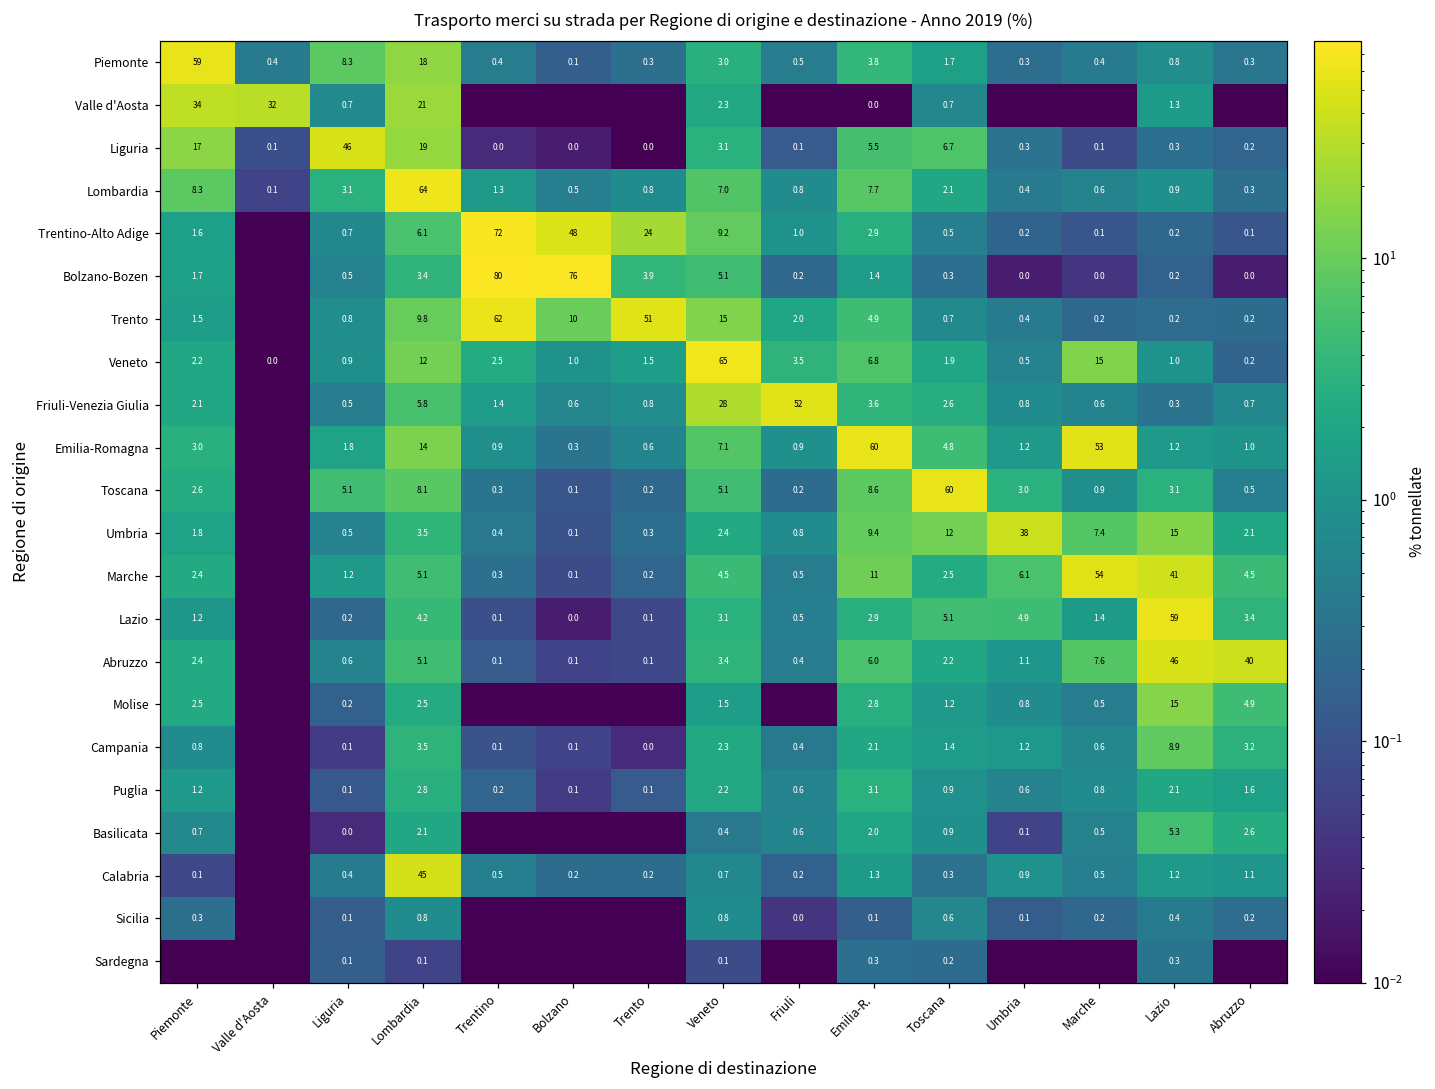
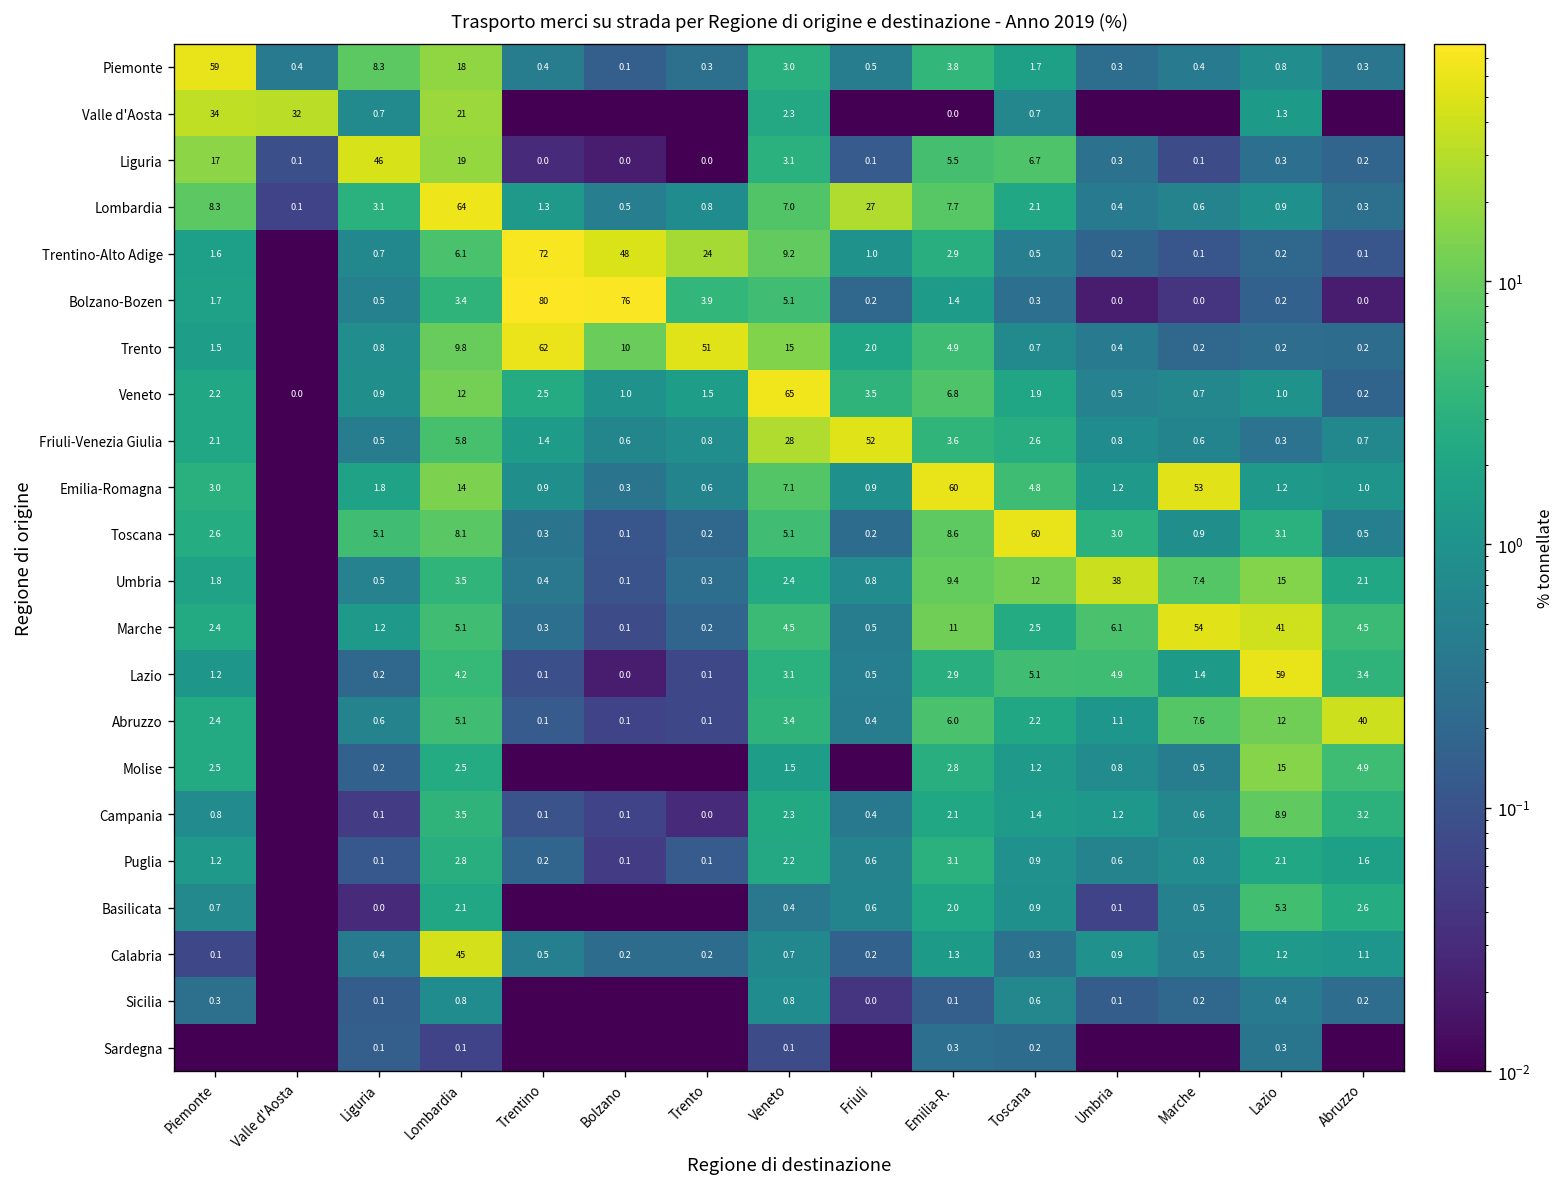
  {
    "Lombardia": {
      "Piemonte": 8.3,
      "Valle d'Aosta": 0.1,
      "Liguria": 3.1,
      "Lombardia": 64,
      "Trentino": 1.3,
      "Bolzano": 0.5,
      "Trento": 0.8,
      "Veneto": 7.0,
-     "Friuli": 0.8,
+     "Friuli": 27,
      "Emilia-R.": 7.7,
      "Toscana": 2.1,
      "Umbria": 0.4,
      "Marche": 0.6,
      "Lazio": 0.9,
      "Abruzzo": 0.3
    },
    "Veneto": {
      "Piemonte": 2.2,
      "Valle d'Aosta": 0.0,
      "Liguria": 0.9,
      "Lombardia": 12,
      "Trentino": 2.5,
      "Bolzano": 1.0,
      "Trento": 1.5,
      "Veneto": 65,
      "Friuli": 3.5,
      "Emilia-R.": 6.8,
      "Toscana": 1.9,
      "Umbria": 0.5,
-     "Marche": 15,
+     "Marche": 0.7,
      "Lazio": 1.0,
      "Abruzzo": 0.2
    },
    "Abruzzo": {
      "Piemonte": 2.4,
      "Liguria": 0.6,
      "Lombardia": 5.1,
      "Trentino": 0.1,
      "Bolzano": 0.1,
      "Trento": 0.1,
      "Veneto": 3.4,
      "Friuli": 0.4,
      "Emilia-R.": 6.0,
      "Toscana": 2.2,
      "Umbria": 1.1,
      "Marche": 7.6,
-     "Lazio": 46,
+     "Lazio": 12,
      "Abruzzo": 40
    }
  }
